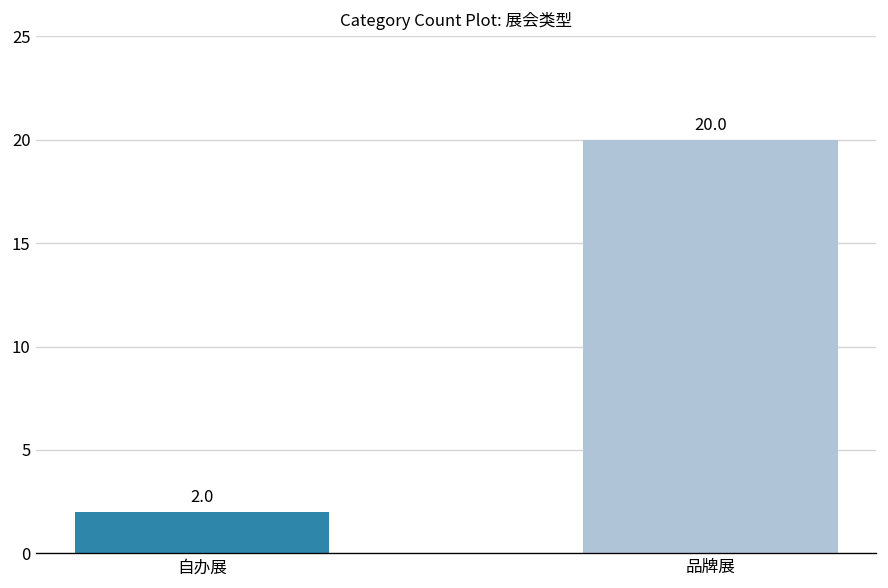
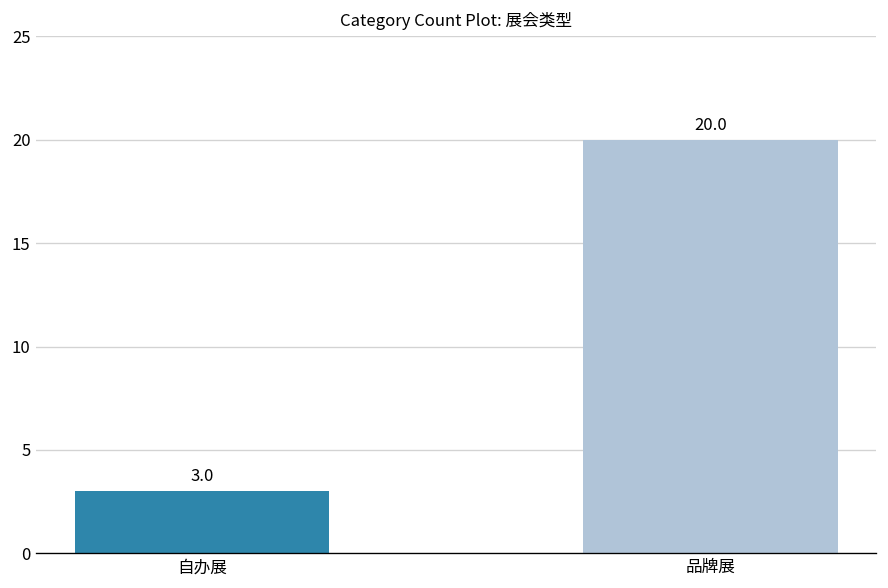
  {
-   "自办展": 2.0,
+   "自办展": 3.0,
    "品牌展": 20.0
  }
